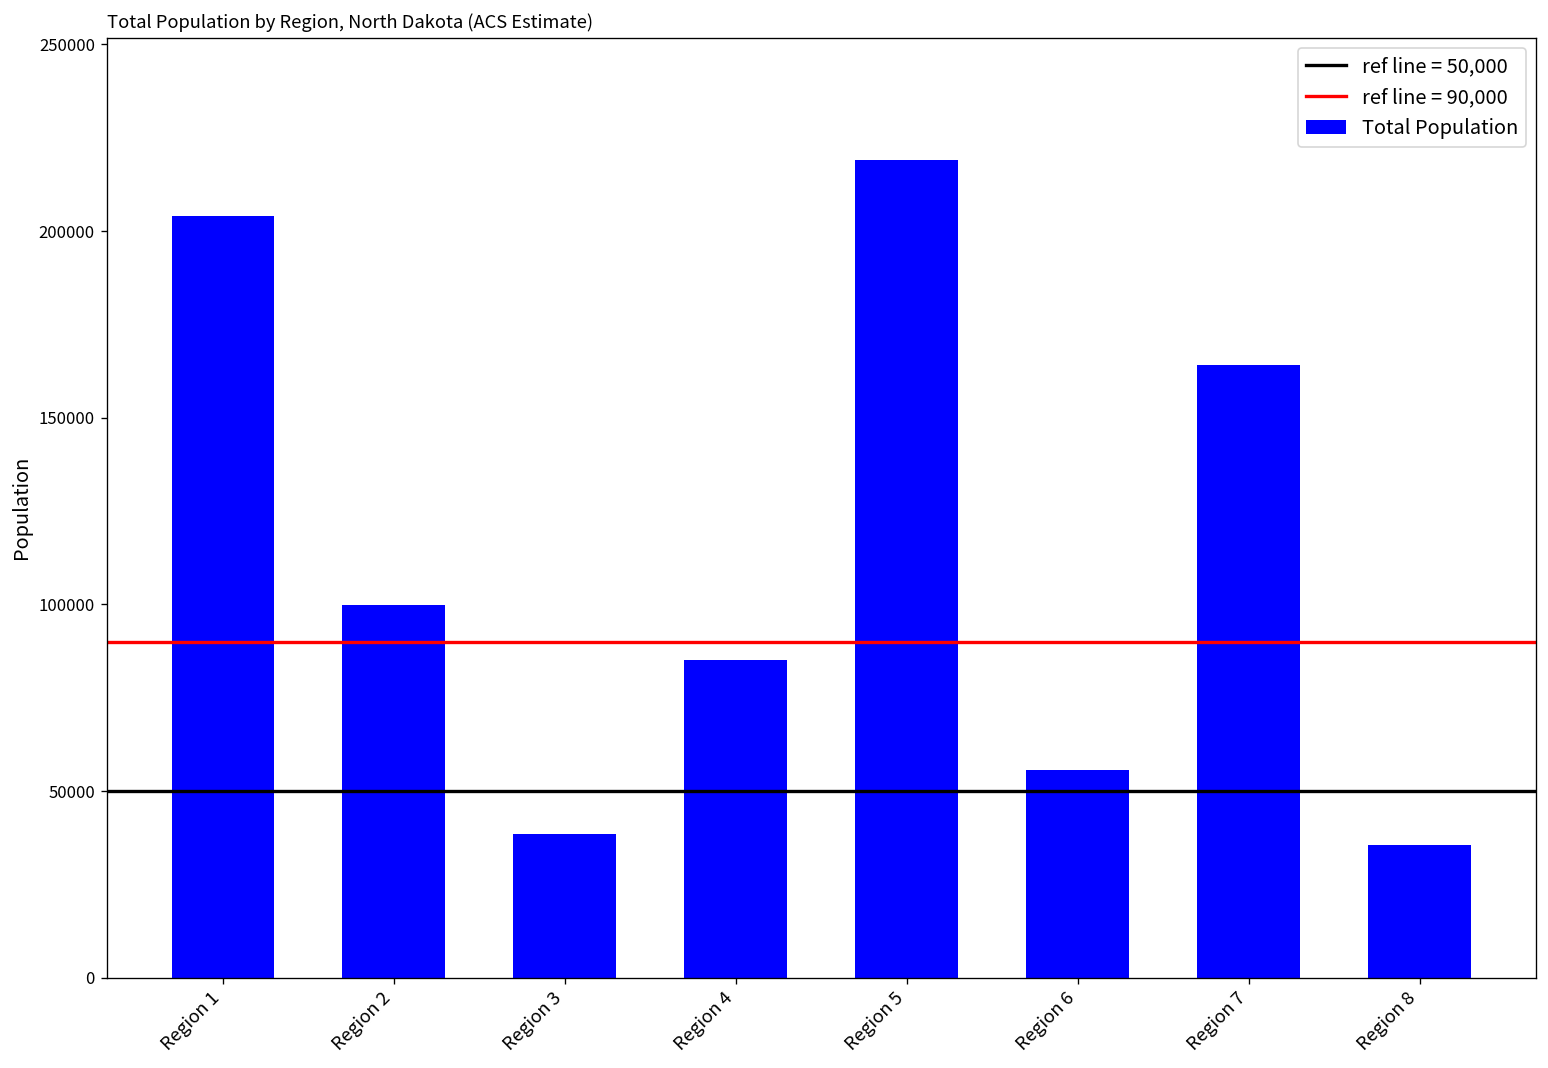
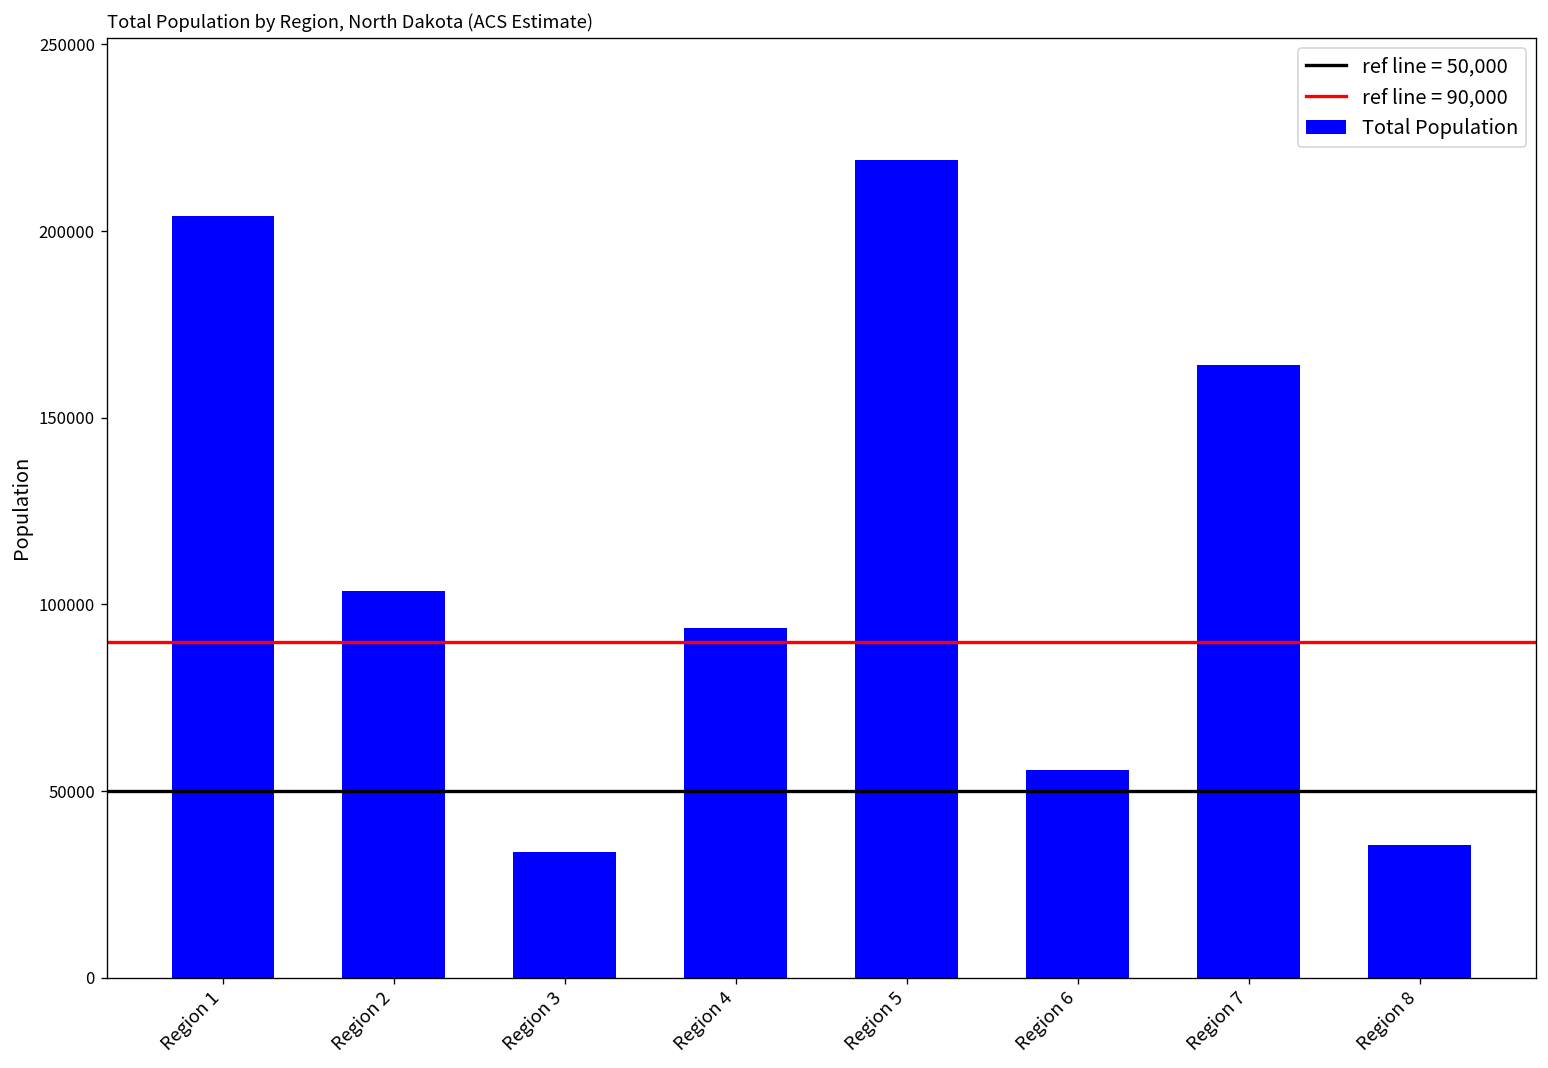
  {
    "Region 1": 204000,
-   "Region 2": 100000,
-   "Region 3": 39000,
-   "Region 4": 85000,
+   "Region 2": 104000,
+   "Region 3": 34000,
+   "Region 4": 94000,
    "Region 5": 219000,
    "Region 6": 56000,
    "Region 7": 164000,
    "Region 8": 35000
  }
